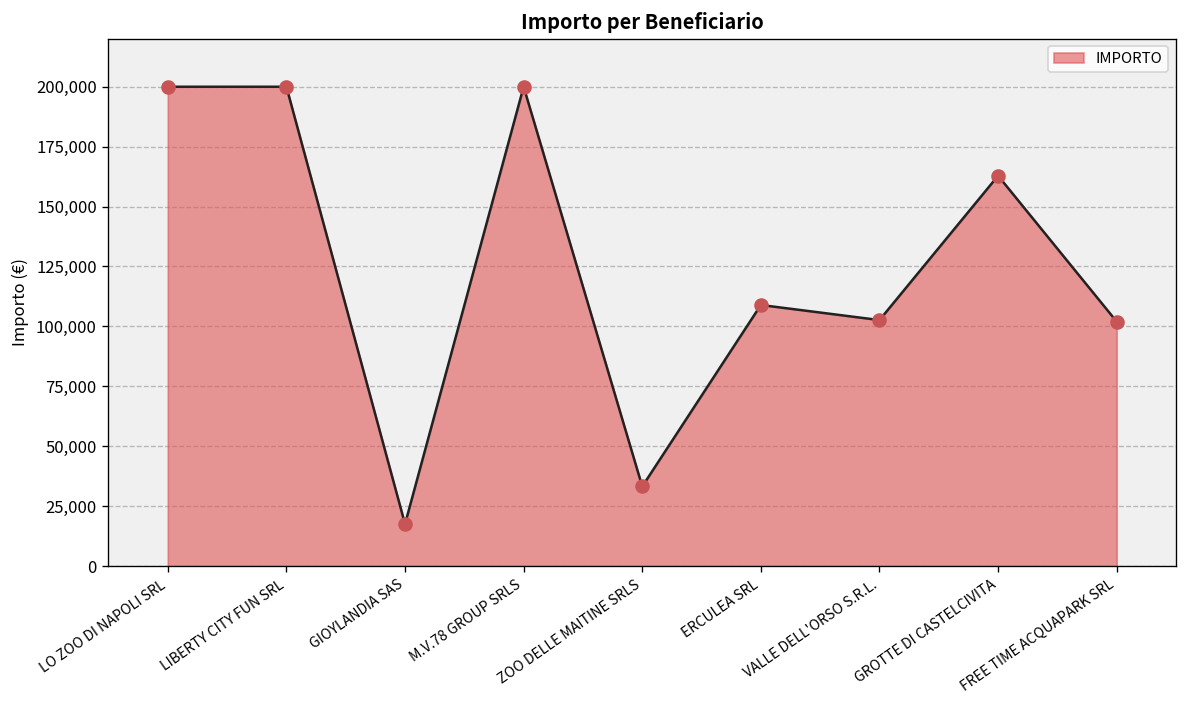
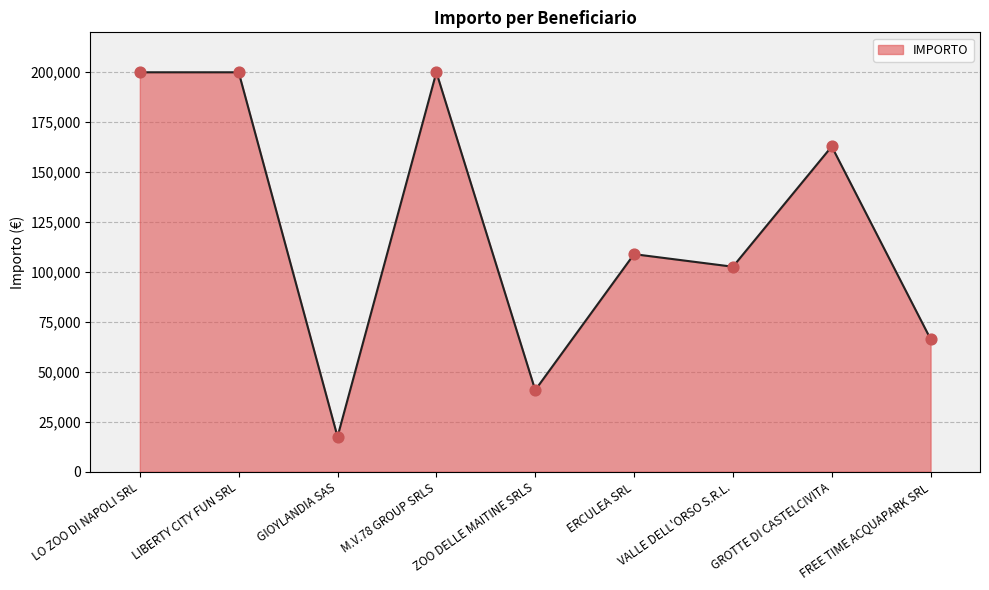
  {
    "LO ZOO DI NAPOLI SRL": "200,000",
    "LIBERTY CITY FUN SRL": "200,000",
    "GIOYLANDIA SAS": "18,000",
    "M.V.78 GROUP SRLS": "200,000",
-   "ZOO DELLE MAITINE SRLS": "33,000",
+   "ZOO DELLE MAITINE SRLS": "41,000",
    "ERCULEA SRL": "109,000",
    "VALLE DELL'ORSO S.R.L.": "103,000",
    "GROTTE DI CASTELCIVITA": "163,000",
-   "FREE TIME ACQUAPARK SRL": "102,000"
+   "FREE TIME ACQUAPARK SRL": "66,000"
  }
